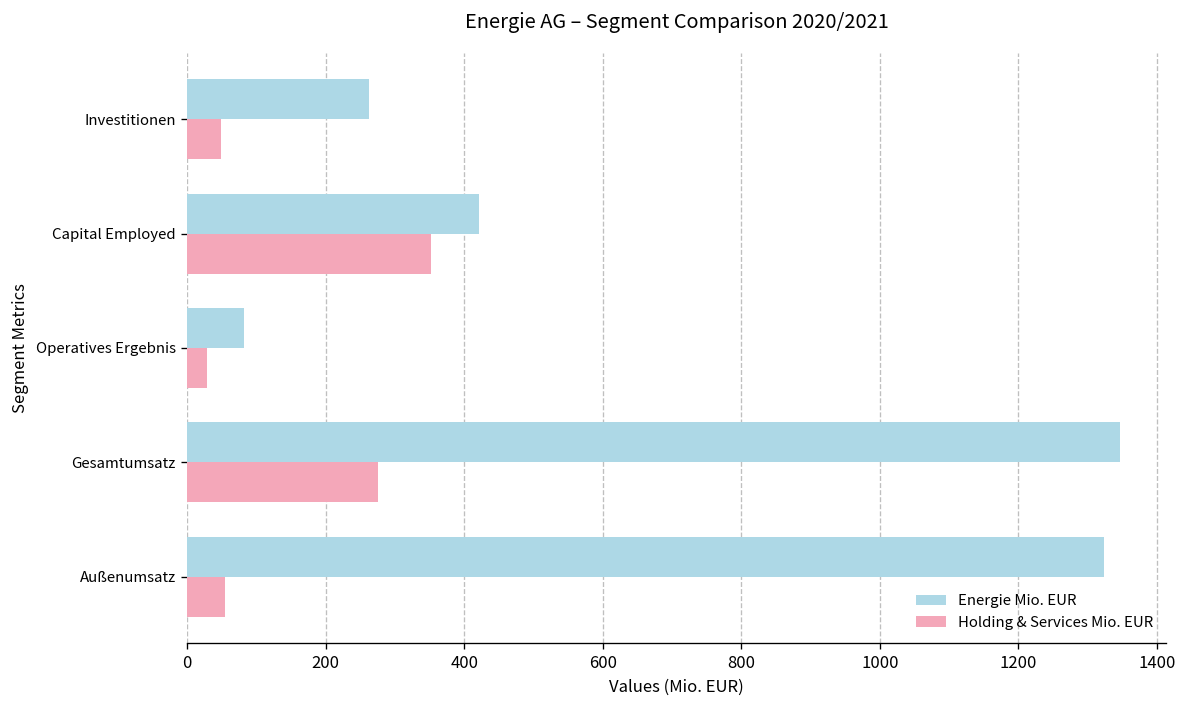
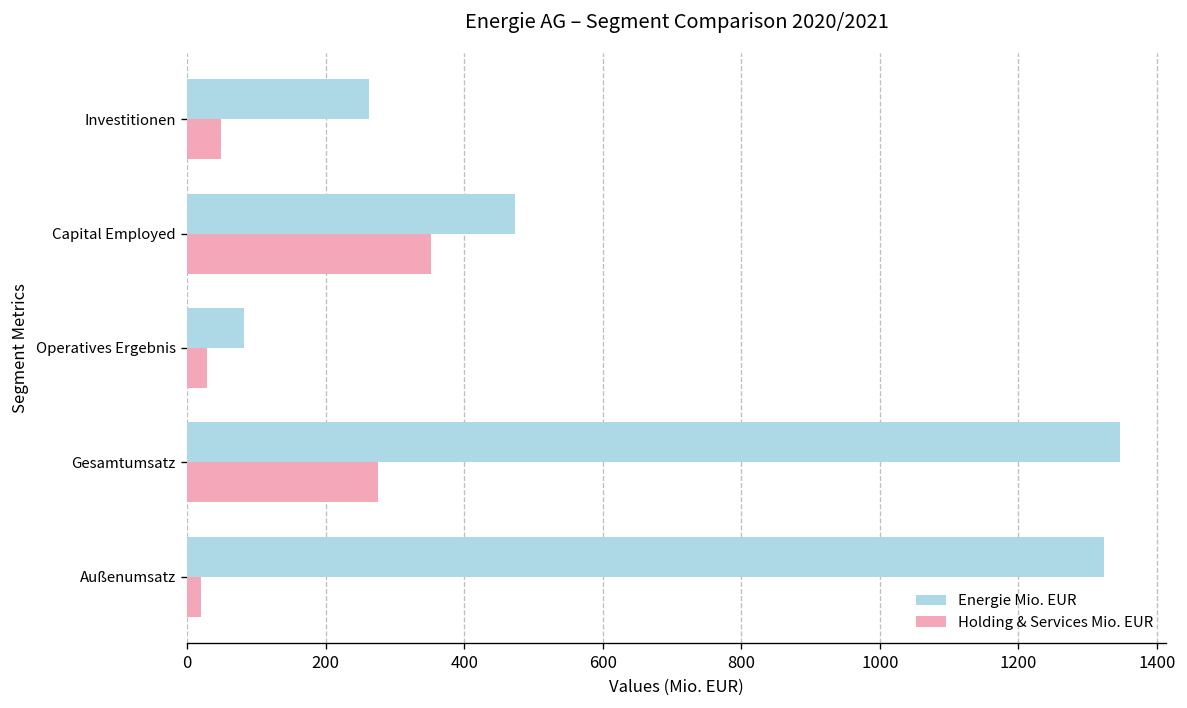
  {
    "Energie Mio. EUR": {
      "Investitionen": 260,
-     "Capital Employed": 420,
+     "Capital Employed": 470,
      "Operatives Ergebnis": 80,
      "Gesamtumsatz": 1350,
      "Außenumsatz": 1320
    },
    "Holding & Services Mio. EUR": {
      "Investitionen": 50,
      "Capital Employed": 350,
      "Operatives Ergebnis": 30,
      "Gesamtumsatz": 270,
-     "Außenumsatz": 50
+     "Außenumsatz": 20
    }
  }
